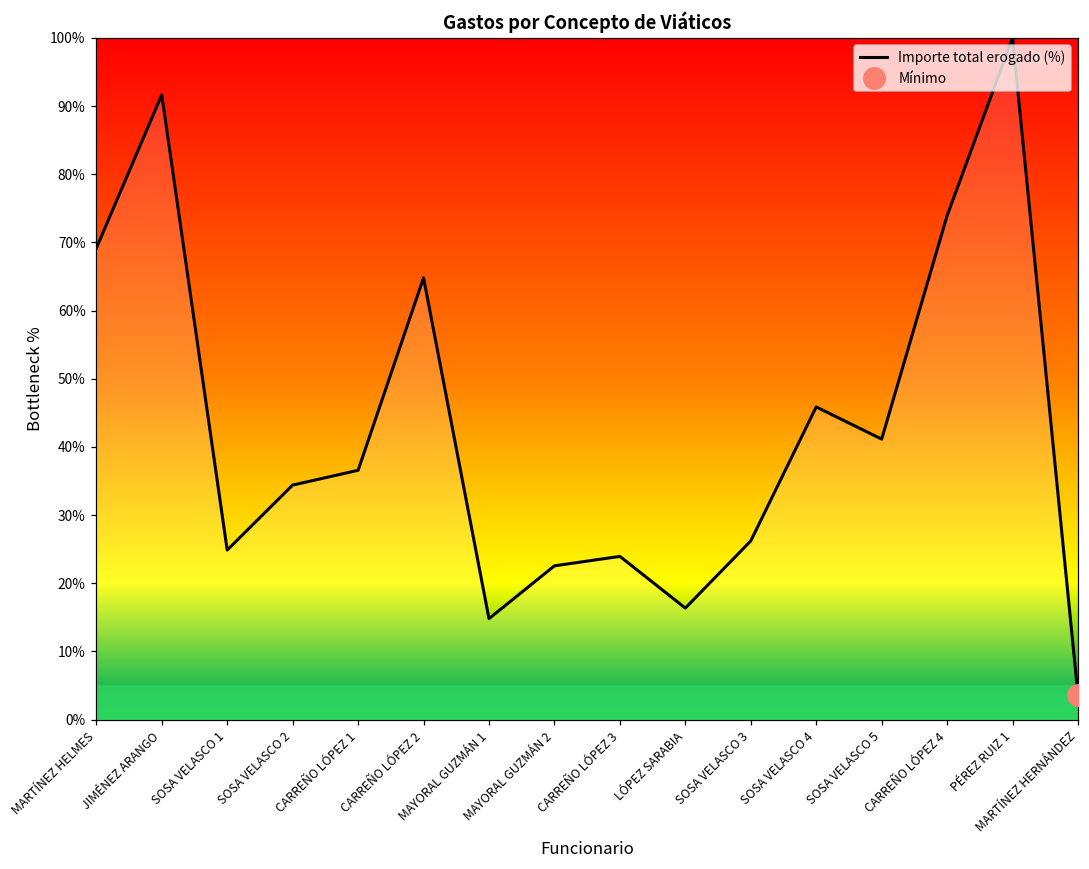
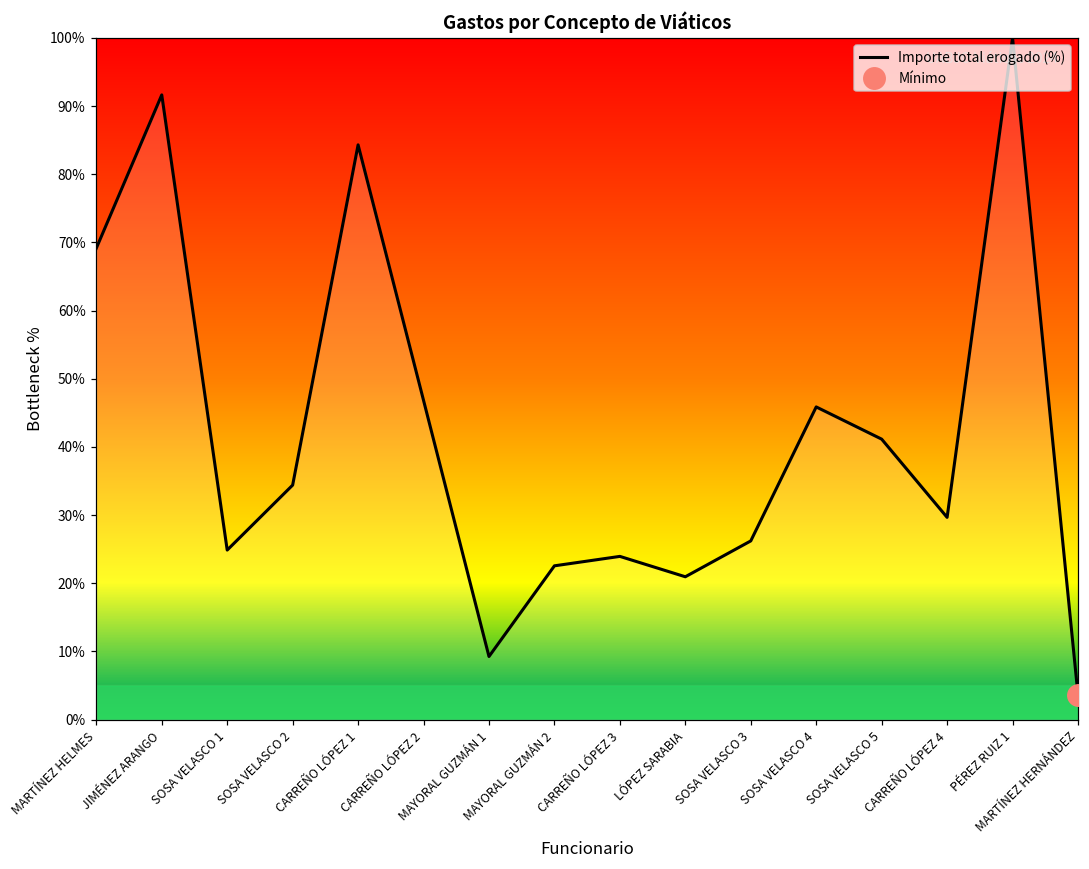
  {
    "Importe total erogado (%)": {
      "MARTÍNEZ HELMES": "69%",
      "JIMÉNEZ ARANGO": "92%",
      "SOSA VELASCO 1": "25%",
      "SOSA VELASCO 2": "34%",
-     "CARREÑO LÓPEZ 1": "37%",
-     "CARREÑO LÓPEZ 2": "65%",
-     "MAYORAL GUZMÁN 1": "15%",
+     "CARREÑO LÓPEZ 1": "84%",
+     "CARREÑO LÓPEZ 2": "47%",
+     "MAYORAL GUZMÁN 1": "9%",
      "MAYORAL GUZMÁN 2": "23%",
      "CARREÑO LÓPEZ 3": "24%",
-     "LÓPEZ SARABIA": "16%",
+     "LÓPEZ SARABIA": "21%",
      "SOSA VELASCO 3": "26%",
      "SOSA VELASCO 4": "46%",
      "SOSA VELASCO 5": "41%",
-     "CARREÑO LÓPEZ 4": "74%"
+     "CARREÑO LÓPEZ 4": "30%"
    }
  }
